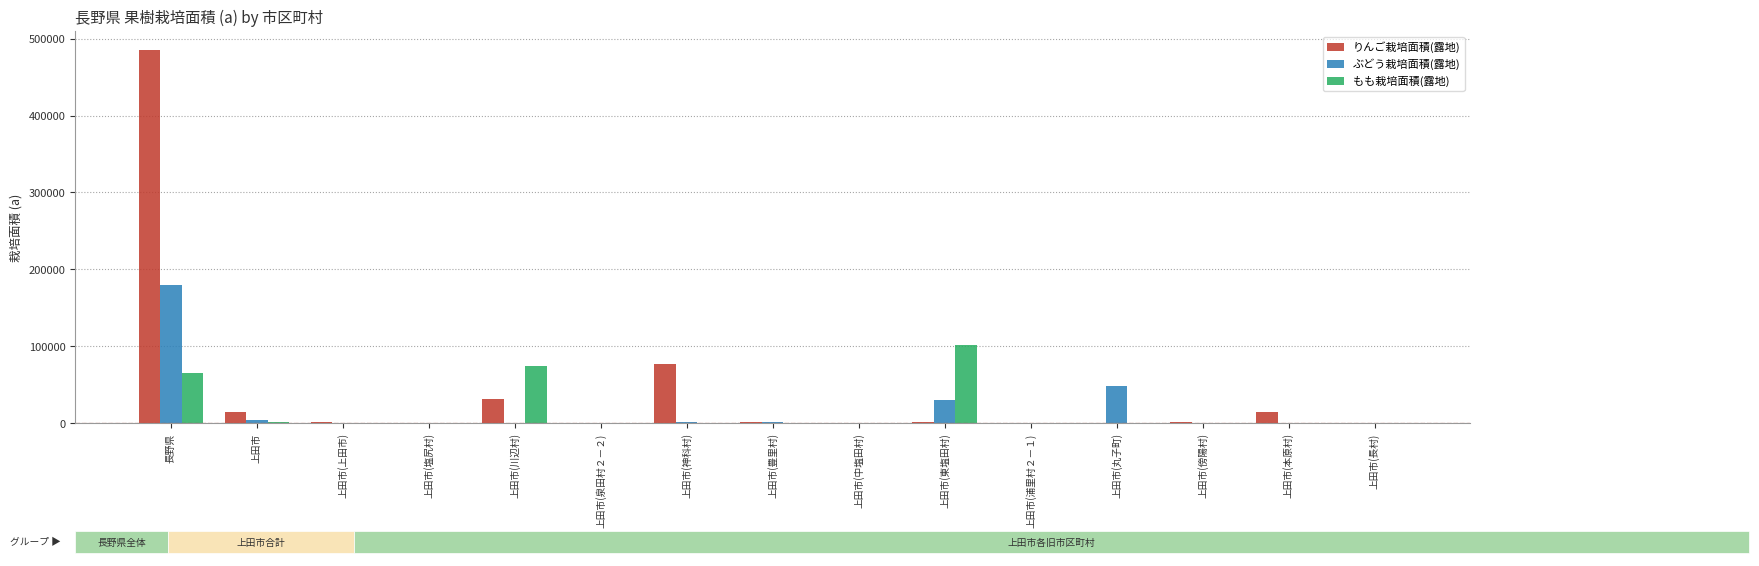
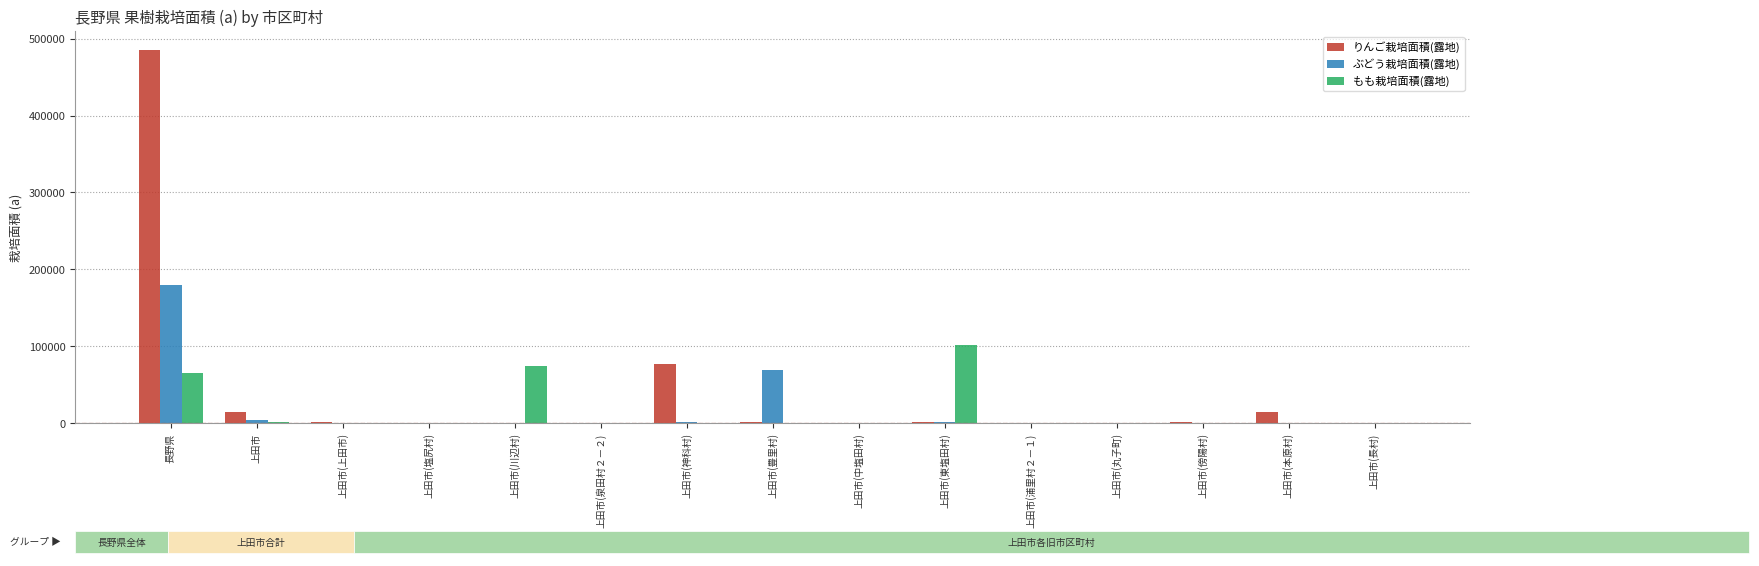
  {
    "りんご栽培面積(露地)": {
      "長野県": 490000,
      "上田市": 10000,
      "上田市(塩尻村)": 0,
-     "上田市(川辺村)": 30000,
+     "上田市(川辺村)": 0,
      "上田市(神科村)": 80000,
      "上田市(丸子町)": 0,
      "上田市(本原村)": 10000
    },
    "ぶどう栽培面積(露地)": {
      "長野県": 180000,
      "上田市": 0,
      "上田市(塩尻村)": 0,
      "上田市(川辺村)": 0,
      "上田市(泉田村２－２)": 0,
-     "上田市(豊里村)": 0,
-     "上田市(東塩田村)": 30000,
-     "上田市(丸子町)": 50000,
+     "上田市(豊里村)": 70000,
+     "上田市(東塩田村)": 0,
+     "上田市(丸子町)": 0,
      "上田市(傍陽村)": 0,
      "上田市(本原村)": 0,
      "上田市(長村)": 0
    },
    "もも栽培面積(露地)": {
      "長野県": 70000,
      "上田市(上田市)": 0,
      "上田市(塩尻村)": 0,
      "上田市(川辺村)": 70000,
      "上田市(泉田村２－２)": 0,
      "上田市(豊里村)": 0,
      "上田市(中塩田村)": 0,
      "上田市(東塩田村)": 100000,
      "上田市(浦里村２－１)": 0,
      "上田市(丸子町)": 0
    }
  }
